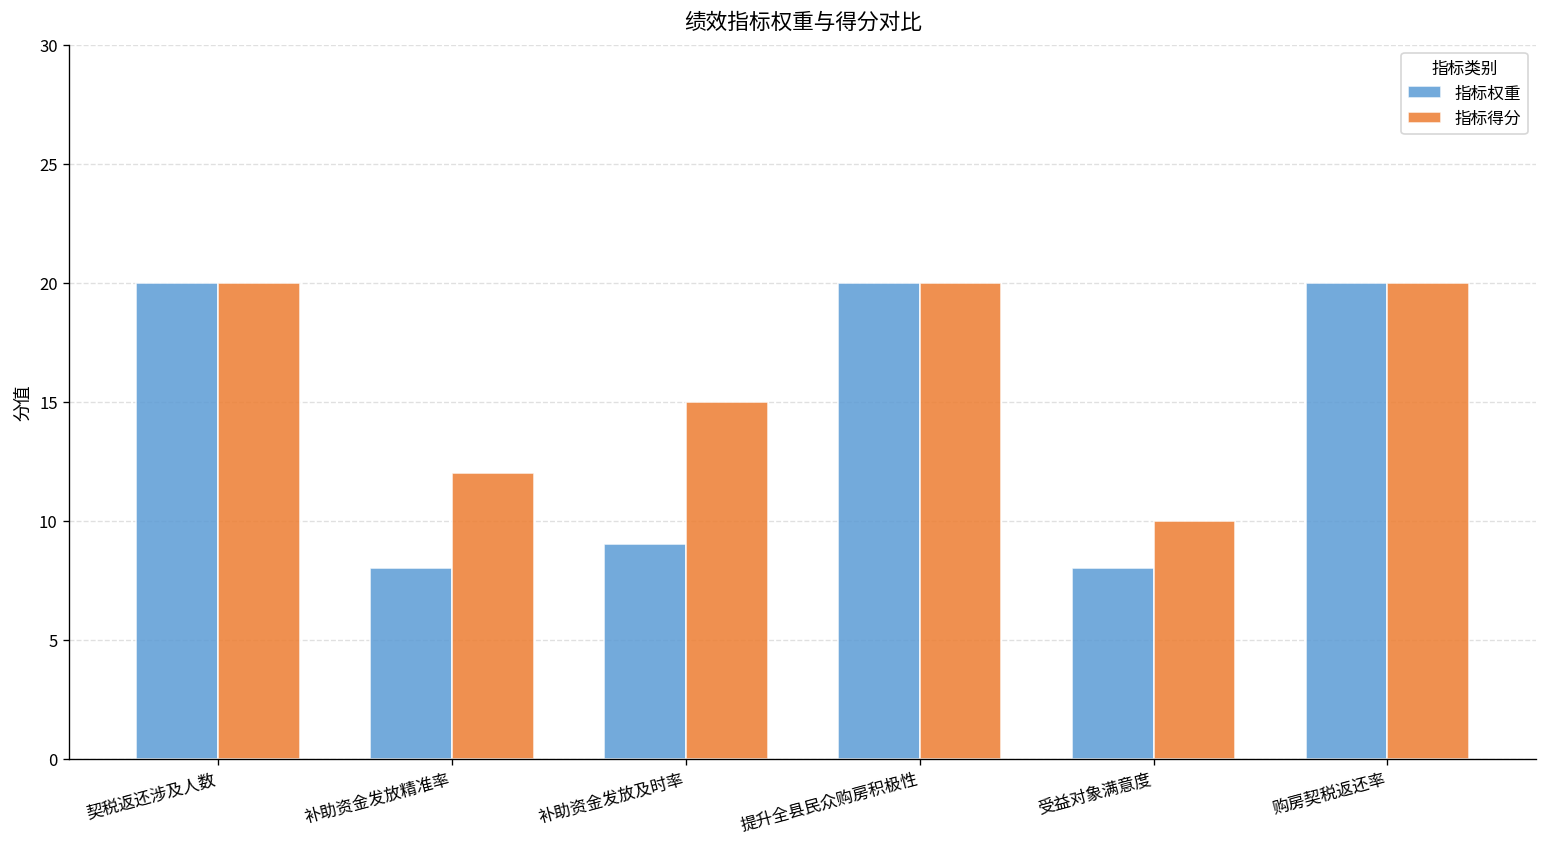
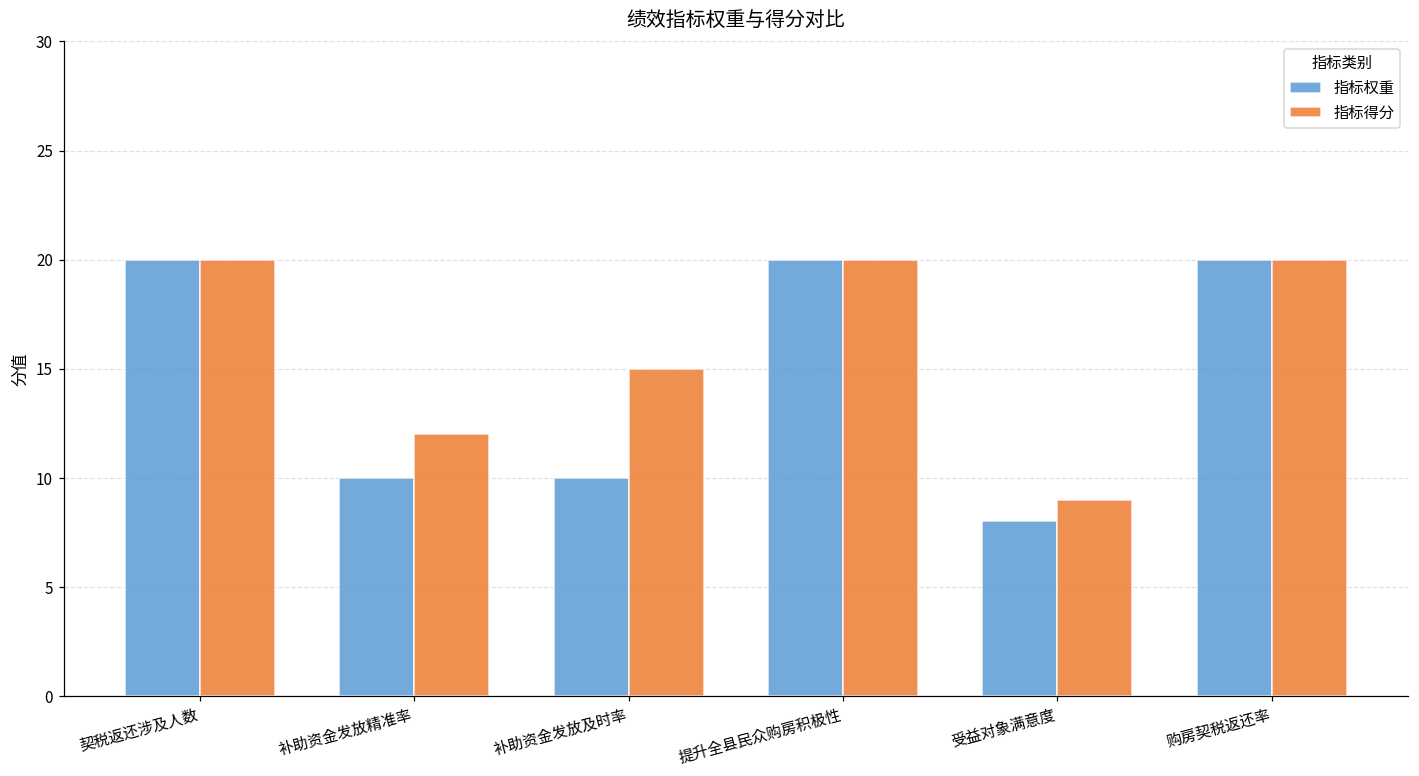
  {
    "指标权重": {
      "契税返还涉及人数": 20,
-     "补助资金发放精准率": 8,
-     "补助资金发放及时率": 9,
+     "补助资金发放精准率": 10,
+     "补助资金发放及时率": 10,
      "提升全县民众购房积极性": 20,
      "受益对象满意度": 8,
      "购房契税返还率": 20
    },
    "指标得分": {
      "契税返还涉及人数": 20,
      "补助资金发放精准率": 12,
      "补助资金发放及时率": 15,
      "提升全县民众购房积极性": 20,
-     "受益对象满意度": 10,
+     "受益对象满意度": 9,
      "购房契税返还率": 20
    }
  }
